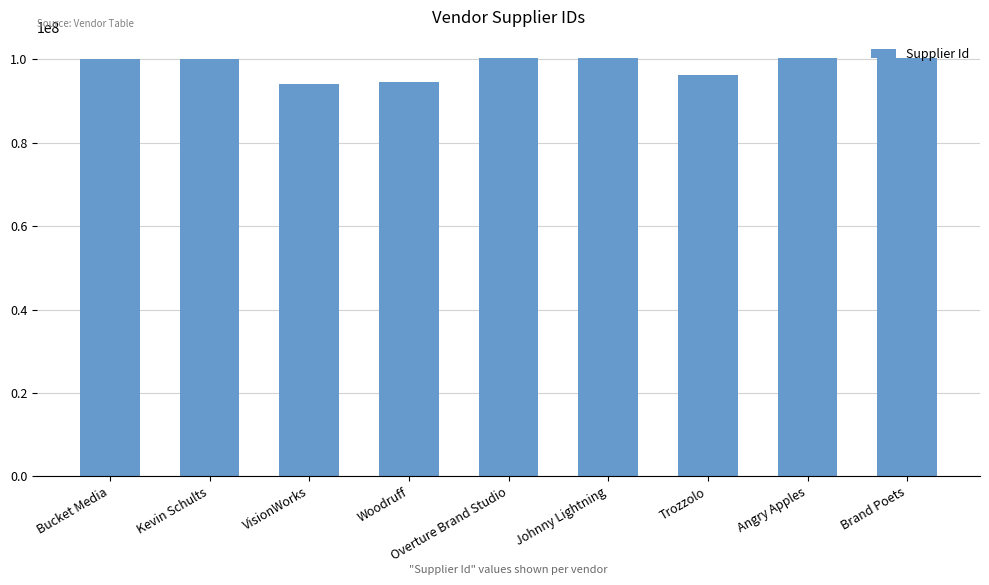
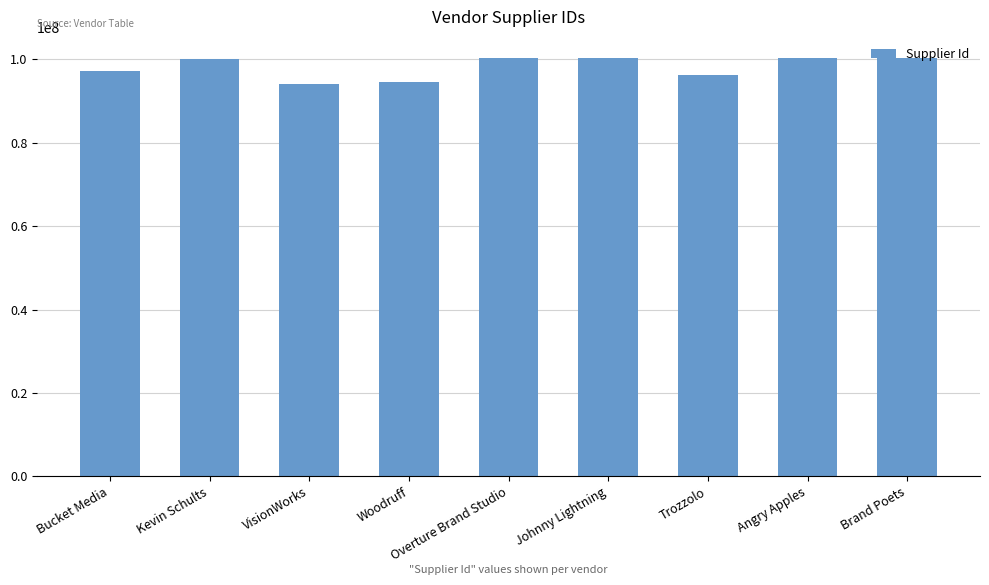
  {
-   "Bucket Media": 100000000,
+   "Bucket Media": 97000000,
    "Kevin Schults": 100000000,
    "VisionWorks": 94000000,
    "Woodruff": 95000000,
    "Overture Brand Studio": 100000000,
    "Johnny Lightning": 100000000,
    "Trozzolo": 96000000,
    "Angry Apples": 100000000,
    "Brand Poets": 100000000
  }
